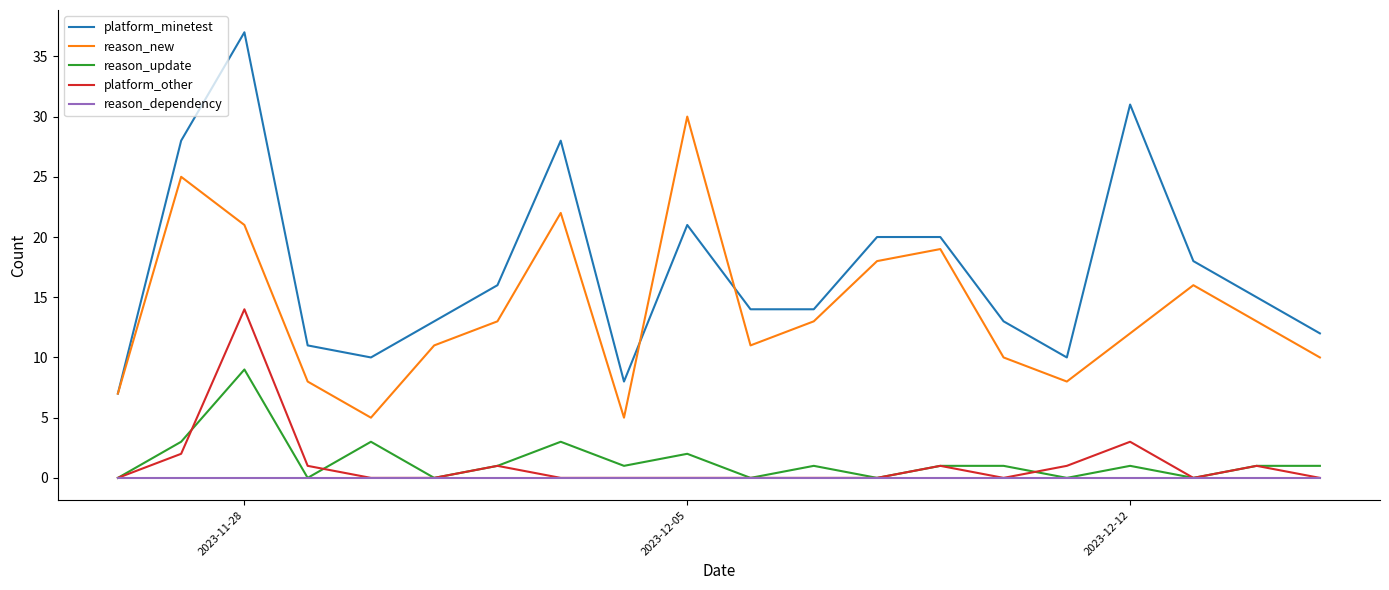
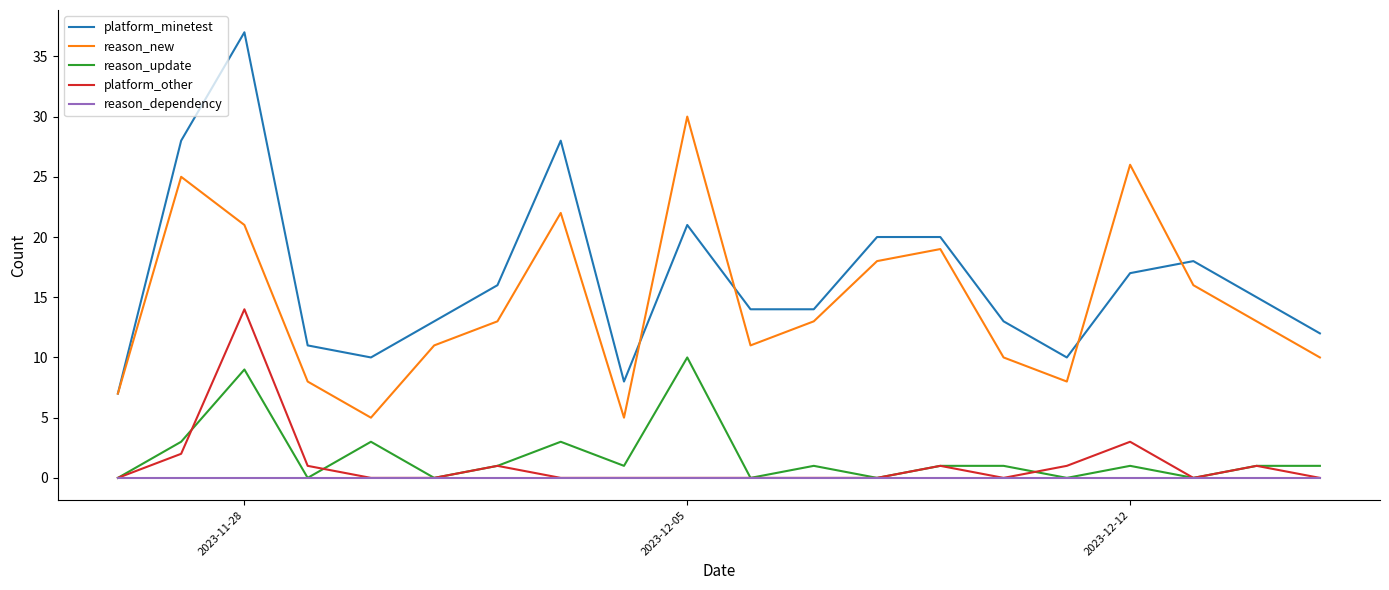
  {
    "platform_minetest": {
      "2023-11-28": 37,
      "2023-12-05": 21,
-     "2023-12-12": 31
+     "2023-12-12": 17
    },
    "reason_new": {
      "2023-11-28": 21,
      "2023-12-05": 30,
-     "2023-12-12": 12
+     "2023-12-12": 26
    },
    "reason_update": {
      "2023-11-28": 9,
-     "2023-12-05": 2,
+     "2023-12-05": 10,
      "2023-12-12": 1
    },
    "platform_other": {
      "2023-11-28": 14,
      "2023-12-12": 3
    },
    "reason_dependency": {
      "2023-11-28": 0,
      "2023-12-12": 0
    }
  }
